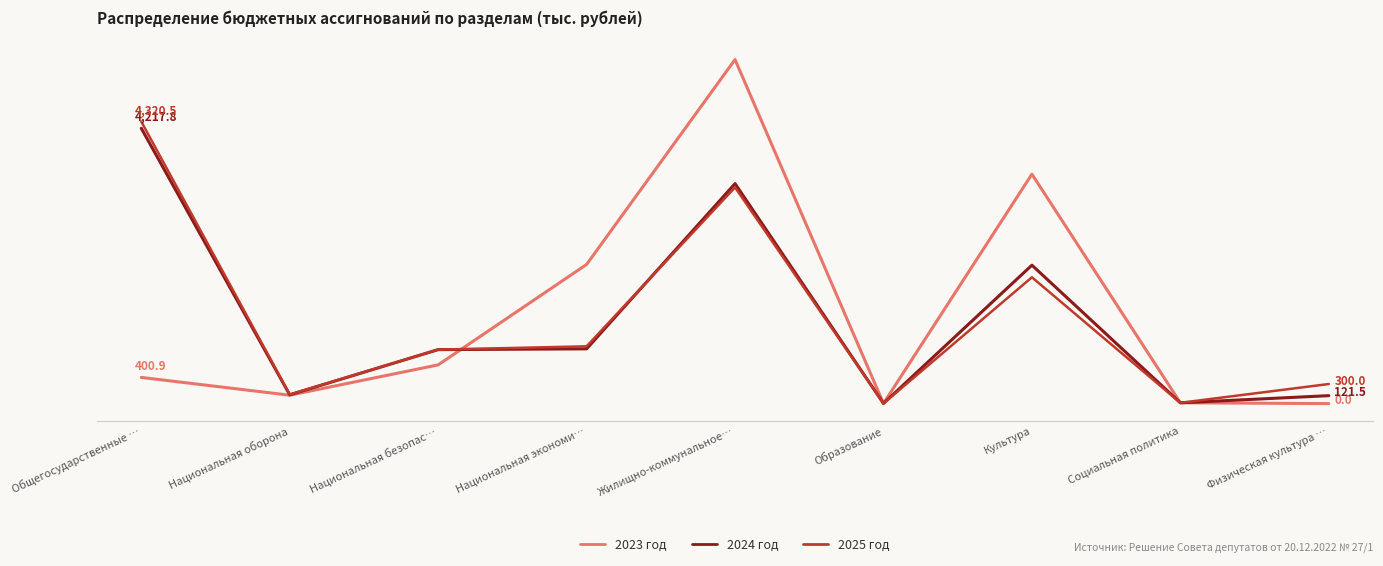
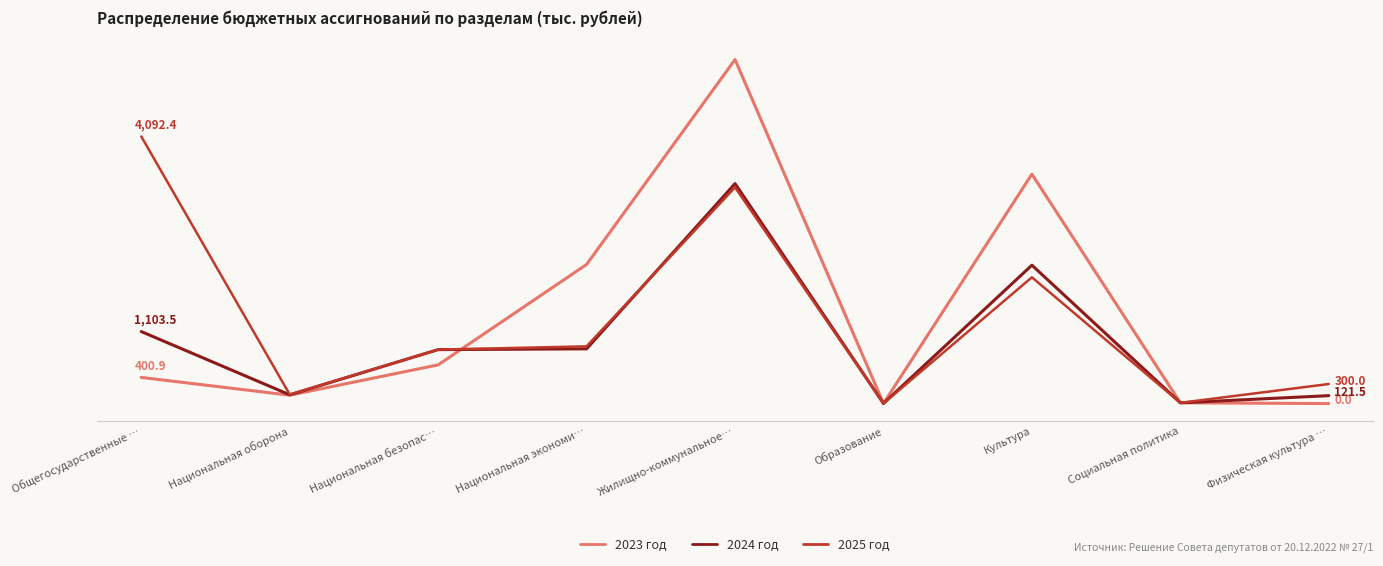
  {
    "2023 год": {
      "Общегосударственные …": "400.9"
    },
    "2024 год": {
-     "Общегосударственные …": "4,217.8"
+     "Общегосударственные …": "1,103.5"
    },
    "2025 год": {
-     "Общегосударственные …": "4,320.5",
+     "Общегосударственные …": "4,092.4",
      "Физическая культура …": "300.0"
    }
  }
